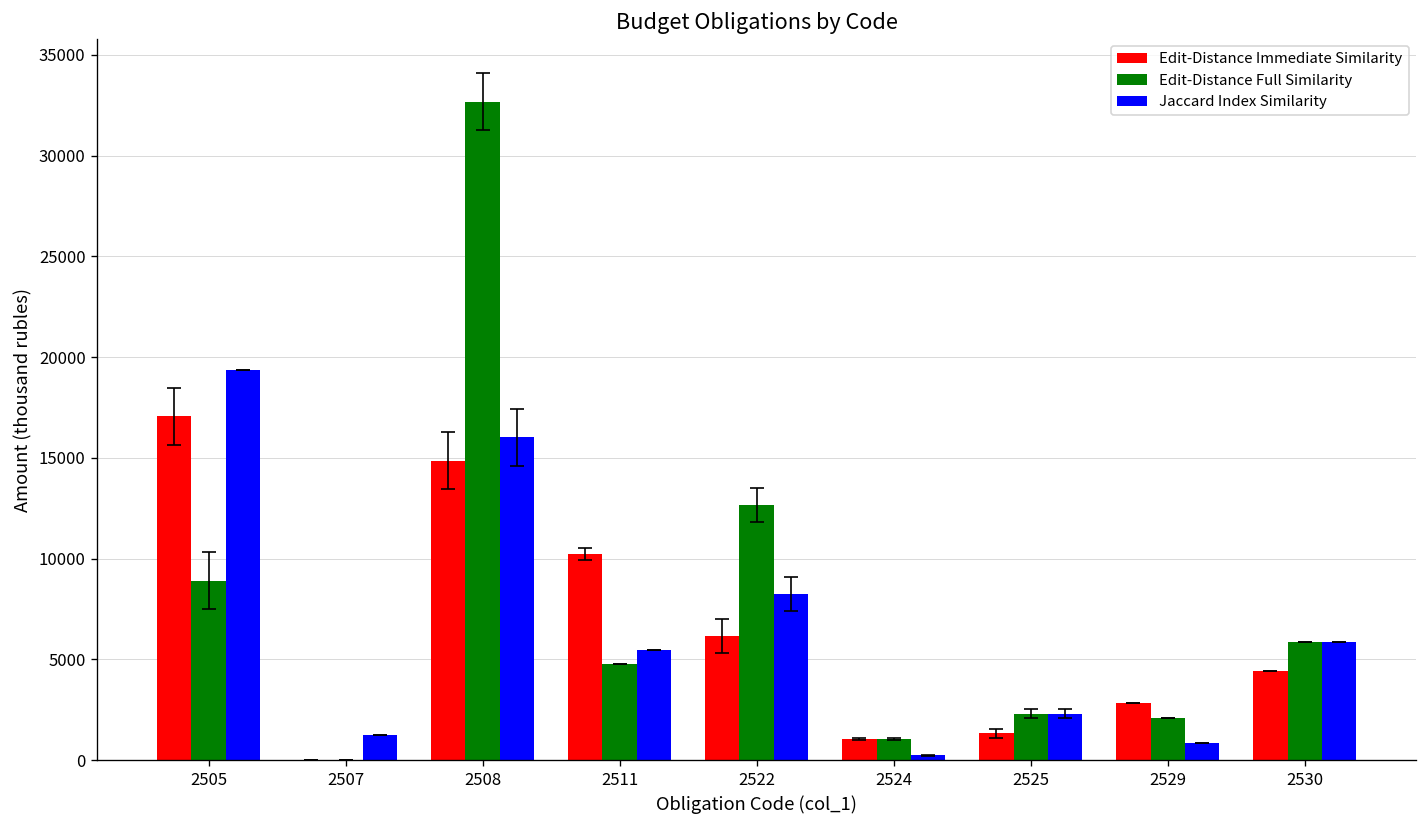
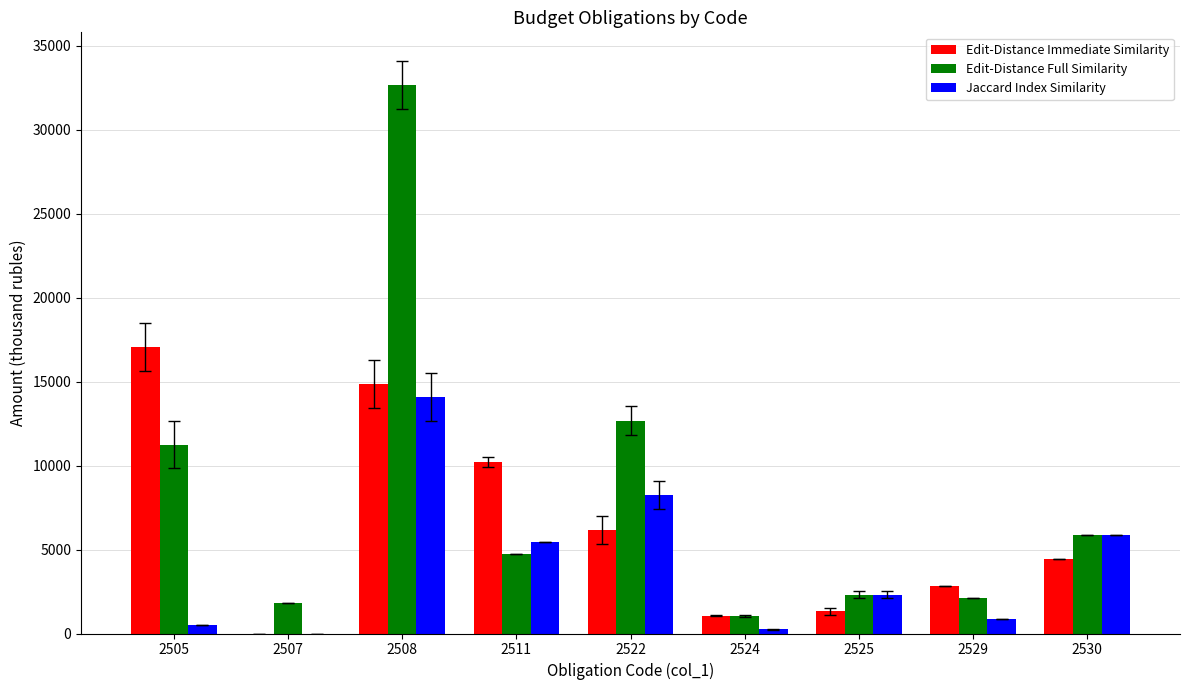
  {
    "Edit-Distance Immediate Similarity": {
      "2505": 17100,
      "2507": 0,
      "2508": 14900,
      "2511": 10200,
      "2522": 6200,
      "2524": 1100,
      "2525": 1300,
      "2529": 2800,
      "2530": 4400
    },
    "Edit-Distance Full Similarity": {
-     "2505": 8900,
-     "2507": 0,
+     "2505": 11300,
+     "2507": 1800,
      "2508": 32700,
      "2511": 4800,
      "2522": 12700,
      "2524": 1000,
      "2525": 2300,
      "2529": 2100,
      "2530": 5900
    },
    "Jaccard Index Similarity": {
-     "2505": 19300,
-     "2507": 1300,
-     "2508": 16000,
+     "2505": 500,
+     "2507": 0,
+     "2508": 14100,
      "2511": 5500,
      "2522": 8300,
      "2524": 200,
      "2525": 2300,
      "2529": 900,
      "2530": 5900
    }
  }
